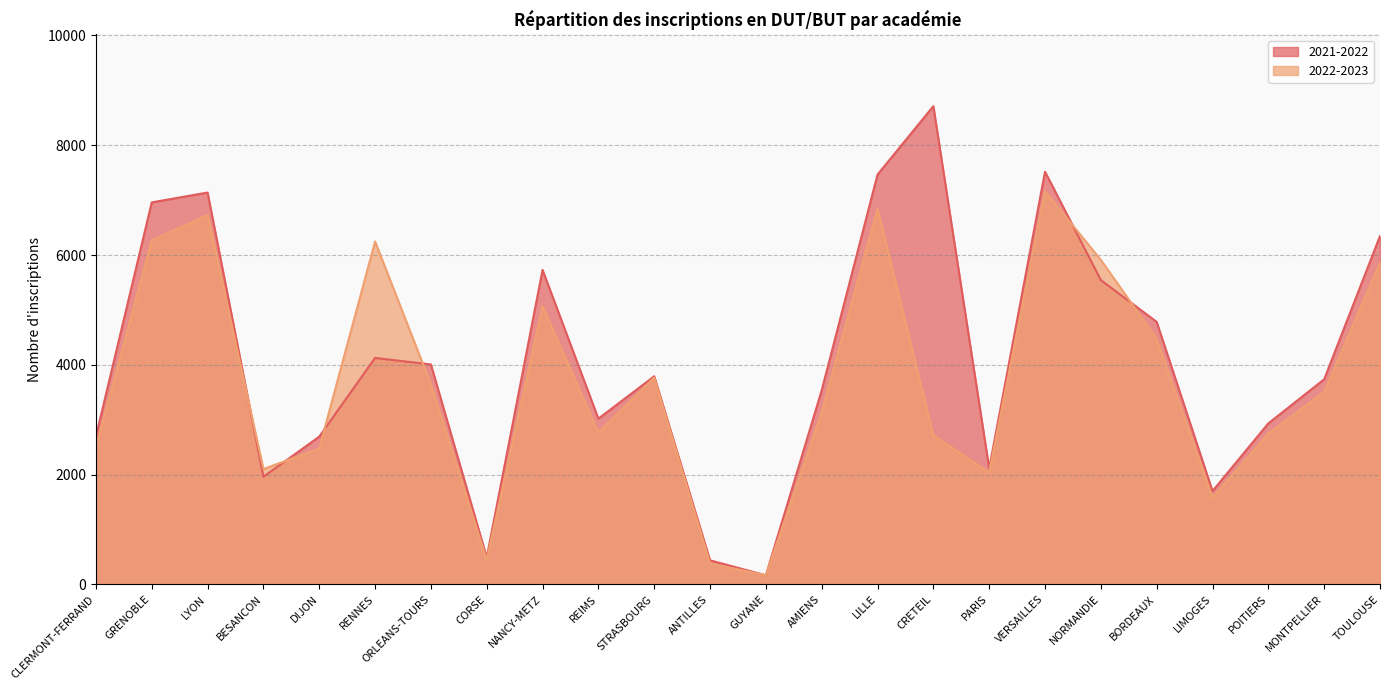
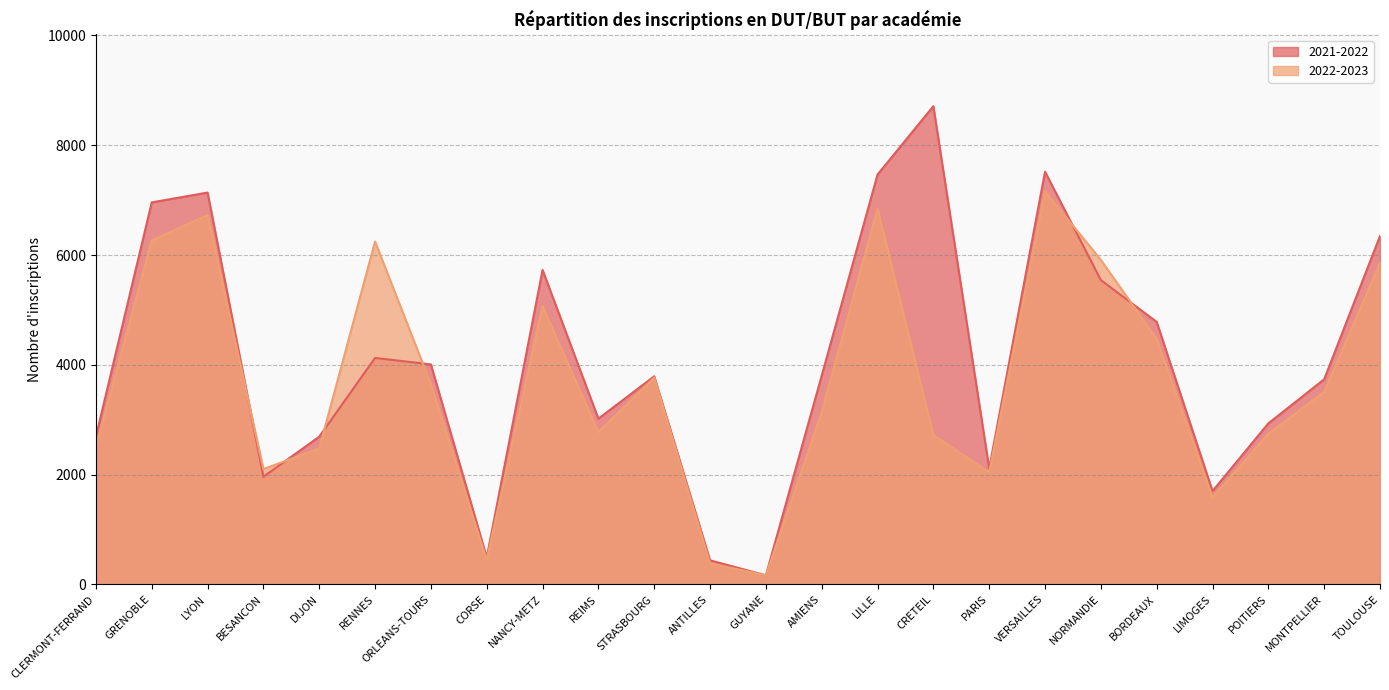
  {
    "2021-2022": {
      "CLERMONT-FERRAND": 2700,
      "GRENOBLE": 7000,
      "LYON": 7100,
      "BESANCON": 2000,
      "DIJON": 2700,
      "RENNES": 4100,
      "ORLEANS-TOURS": 4000,
      "NANCY-METZ": 5700,
      "REIMS": 3000,
      "ANTILLES": 400,
-     "AMIENS": 3500,
+     "AMIENS": 3800,
      "LILLE": 7500,
      "CRETEIL": 8700,
      "PARIS": 2100,
      "VERSAILLES": 7500,
      "NORMANDIE": 5500,
      "BORDEAUX": 4800,
      "LIMOGES": 1700,
      "POITIERS": 2900,
      "MONTPELLIER": 3700,
      "TOULOUSE": 6300
    },
    "2022-2023": {
      "CLERMONT-FERRAND": 2500,
      "GRENOBLE": 6300,
      "LYON": 6700,
      "BESANCON": 2100,
      "DIJON": 2500,
      "RENNES": 6200,
      "ORLEANS-TOURS": 3600,
      "NANCY-METZ": 5100,
      "REIMS": 2800,
      "ANTILLES": 400,
      "AMIENS": 3100,
      "LILLE": 6800,
      "CRETEIL": 2700,
      "PARIS": 2000,
      "VERSAILLES": 7200,
      "NORMANDIE": 5900,
      "BORDEAUX": 4500,
      "LIMOGES": 1600,
      "POITIERS": 2700,
      "MONTPELLIER": 3500,
      "TOULOUSE": 5900
    }
  }
